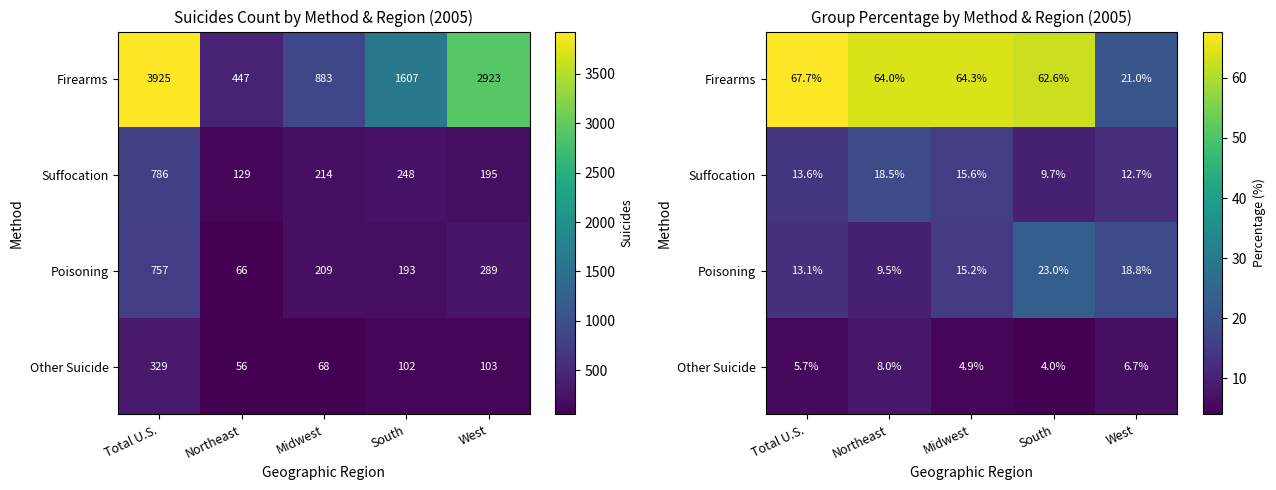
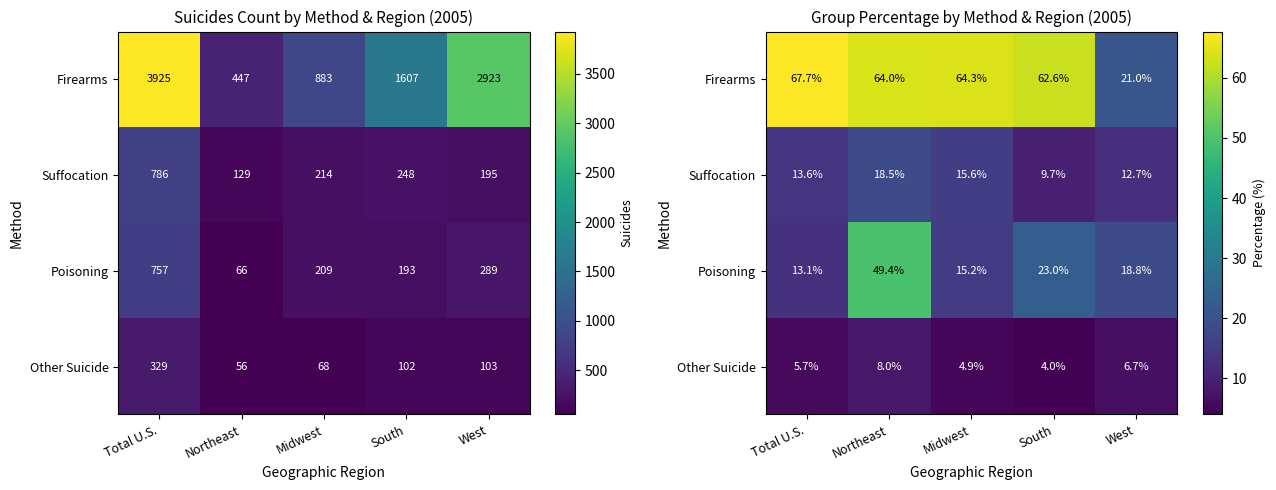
  {
    "Suicides Count by Method & Region (2005)": {
      "Firearms": {
        "Total U.S.": "3925",
        "Northeast": "447",
        "Midwest": "883",
        "South": "1607",
        "West": "2923"
      },
      "Suffocation": {
        "Total U.S.": "786",
        "Northeast": "129",
        "Midwest": "214",
        "South": "248",
        "West": "195"
      },
      "Poisoning": {
        "Total U.S.": "757",
        "Northeast": "66",
        "Midwest": "209",
        "South": "193",
        "West": "289"
      },
      "Other Suicide": {
        "Total U.S.": "329",
        "Northeast": "56",
        "Midwest": "68",
        "South": "102",
        "West": "103"
      }
    },
    "Group Percentage by Method & Region (2005)": {
      "Firearms": {
        "Total U.S.": "67.7%",
        "Northeast": "64.0%",
        "Midwest": "64.3%",
        "South": "62.6%",
        "West": "21.0%"
      },
      "Suffocation": {
        "Total U.S.": "13.6%",
        "Northeast": "18.5%",
        "Midwest": "15.6%",
        "South": "9.7%",
        "West": "12.7%"
      },
      "Poisoning": {
        "Total U.S.": "13.1%",
-       "Northeast": "9.5%",
+       "Northeast": "49.4%",
        "Midwest": "15.2%",
        "South": "23.0%",
        "West": "18.8%"
      },
      "Other Suicide": {
        "Total U.S.": "5.7%",
        "Northeast": "8.0%",
        "Midwest": "4.9%",
        "South": "4.0%",
        "West": "6.7%"
      }
    }
  }
